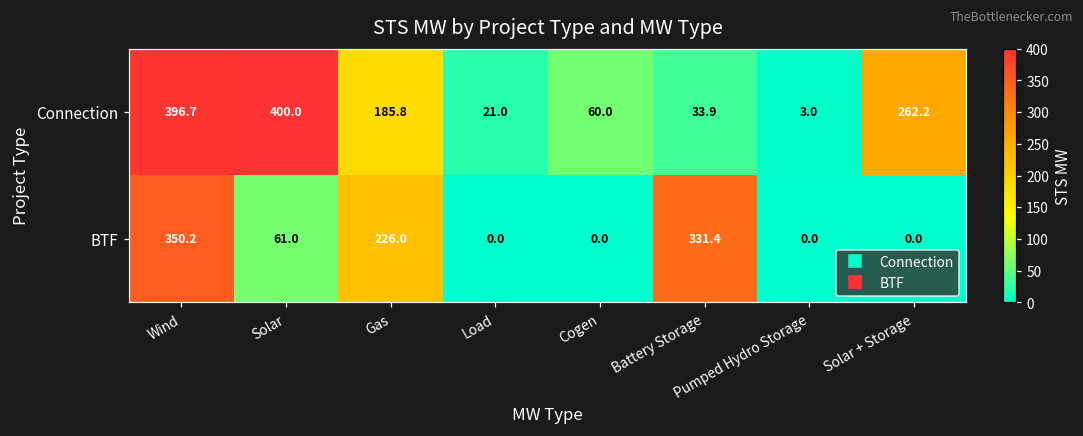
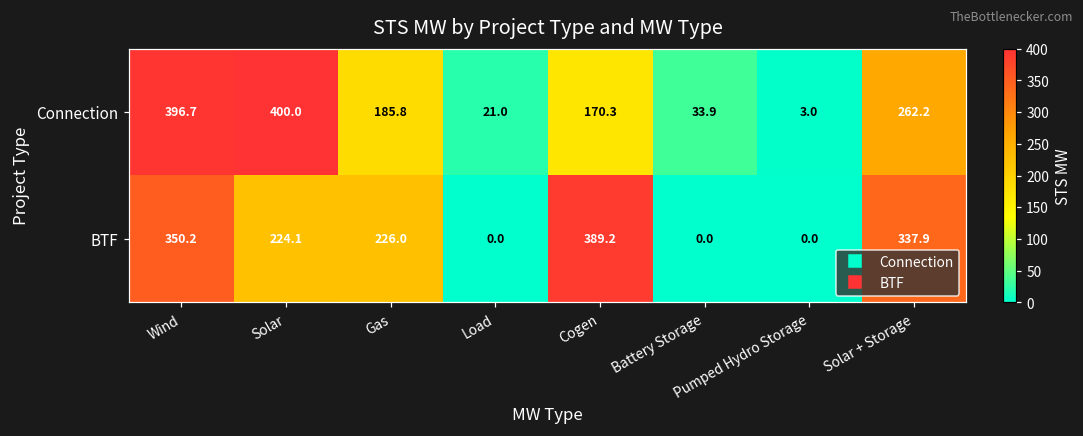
  {
    "Connection": {
      "Wind": 396.7,
      "Solar": 400.0,
      "Gas": 185.8,
      "Load": 21.0,
-     "Cogen": 60.0,
+     "Cogen": 170.3,
      "Battery Storage": 33.9,
      "Pumped Hydro Storage": 3.0,
      "Solar + Storage": 262.2
    },
    "BTF": {
      "Wind": 350.2,
-     "Solar": 61.0,
+     "Solar": 224.1,
      "Gas": 226.0,
      "Load": 0.0,
-     "Cogen": 0.0,
-     "Battery Storage": 331.4,
+     "Cogen": 389.2,
+     "Battery Storage": 0.0,
      "Pumped Hydro Storage": 0.0,
-     "Solar + Storage": 0.0
+     "Solar + Storage": 337.9
    }
  }
